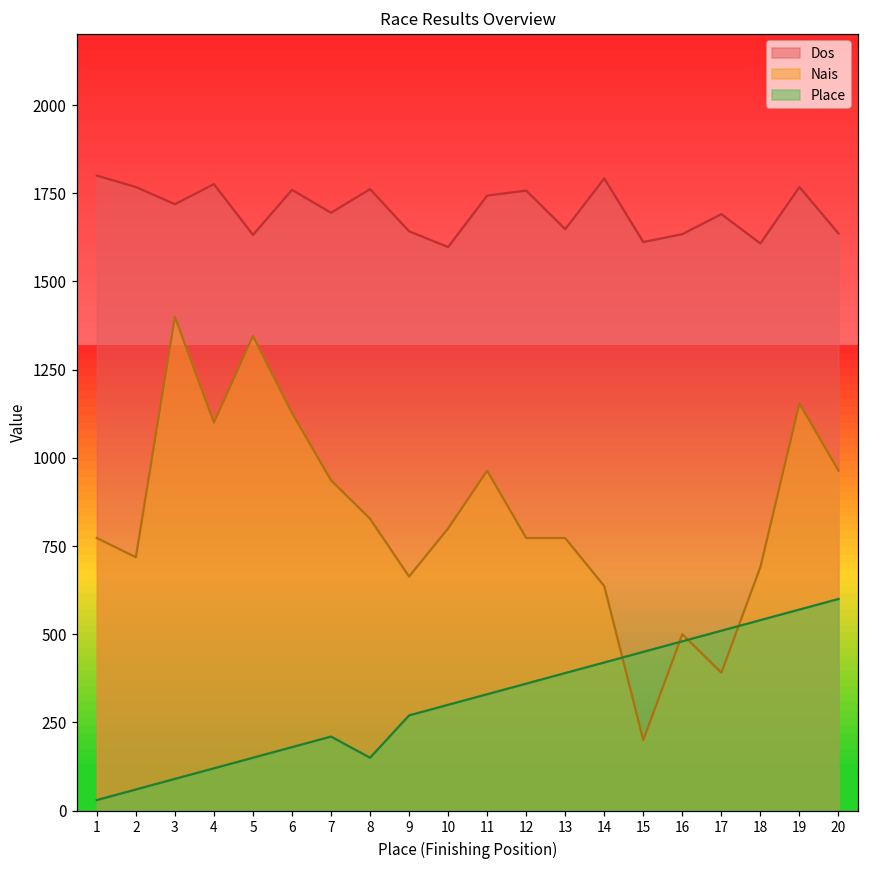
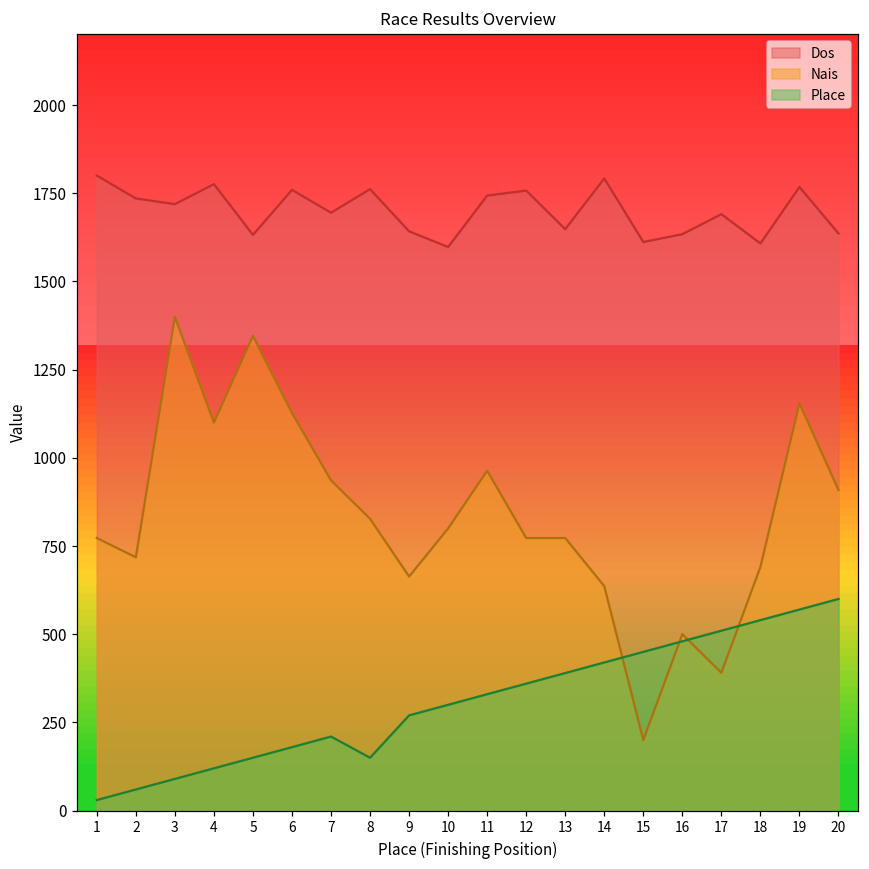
  {
    "Dos": {
      "1": 1800,
-     "2": 1770,
+     "2": 1740,
      "3": 1720,
      "4": 1780,
      "5": 1630,
      "6": 1760,
      "7": 1690,
      "8": 1760,
      "9": 1640,
      "10": 1600,
      "11": 1740,
      "12": 1760,
      "13": 1650,
      "14": 1790,
      "15": 1610,
      "16": 1630,
      "17": 1690,
      "18": 1610,
      "19": 1770,
      "20": 1640
    },
    "Nais": {
      "1": 770,
      "2": 720,
      "3": 1400,
      "4": 1100,
      "5": 1350,
      "6": 1130,
      "7": 940,
      "8": 830,
      "9": 660,
      "10": 800,
      "11": 960,
      "12": 770,
      "13": 770,
      "14": 640,
      "15": 200,
      "16": 500,
      "17": 390,
      "18": 690,
      "19": 1150,
-     "20": 960
+     "20": 910
    },
    "Place": {
      "1": 30,
      "2": 60,
      "3": 90,
      "4": 120,
      "5": 150,
      "6": 180,
      "7": 210,
      "8": 150,
      "9": 270,
      "10": 300,
      "11": 330,
      "12": 360,
      "13": 390,
      "14": 420,
      "15": 450,
      "16": 480,
      "17": 510,
      "18": 540,
      "19": 570,
      "20": 600
    }
  }
